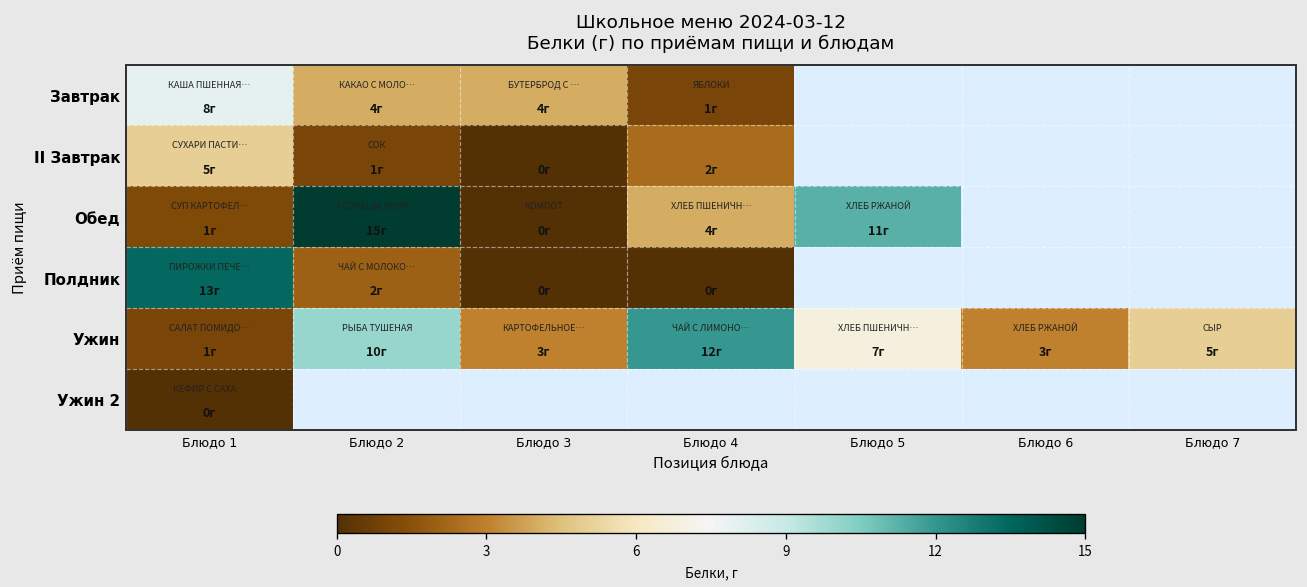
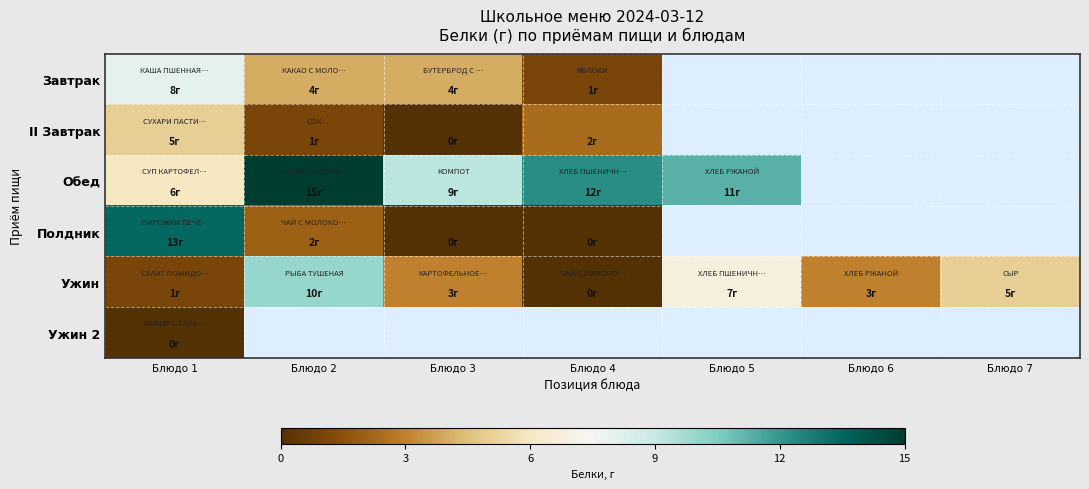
  {
    "II Завтрак": {
      "Блюдо 3": "0г",
      "Блюдо 4": "2г"
    },
    "Обед": {
-     "Блюдо 1": "1г",
-     "Блюдо 3": "0г",
-     "Блюдо 4": "4г"
+     "Блюдо 1": "6г",
+     "Блюдо 3": "9г",
+     "Блюдо 4": "12г"
    },
    "Полдник": {
      "Блюдо 3": "0г",
      "Блюдо 4": "0г"
    },
    "Ужин": {
-     "Блюдо 4": "12г"
+     "Блюдо 4": "0г"
    }
  }
